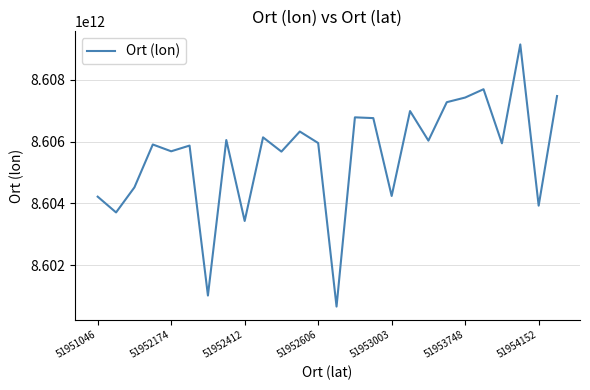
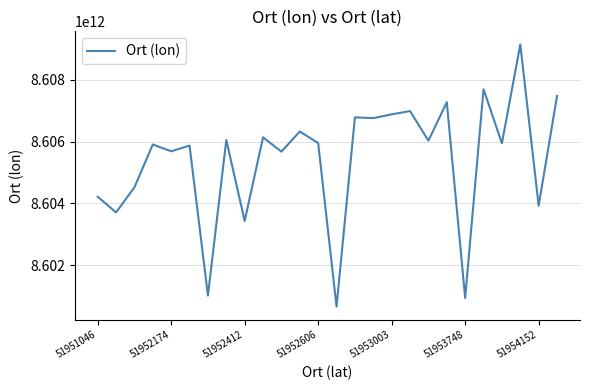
  {
    "51951046": 8604200000000,
    "51952174": 8605700000000,
    "51952412": 8603400000000,
    "51952606": 8606000000000,
-   "51953003": 8604200000000,
-   "51953748": 8607400000000,
+   "51953003": 8606900000000,
+   "51953748": 8600900000000,
    "51954152": 8603900000000
  }
